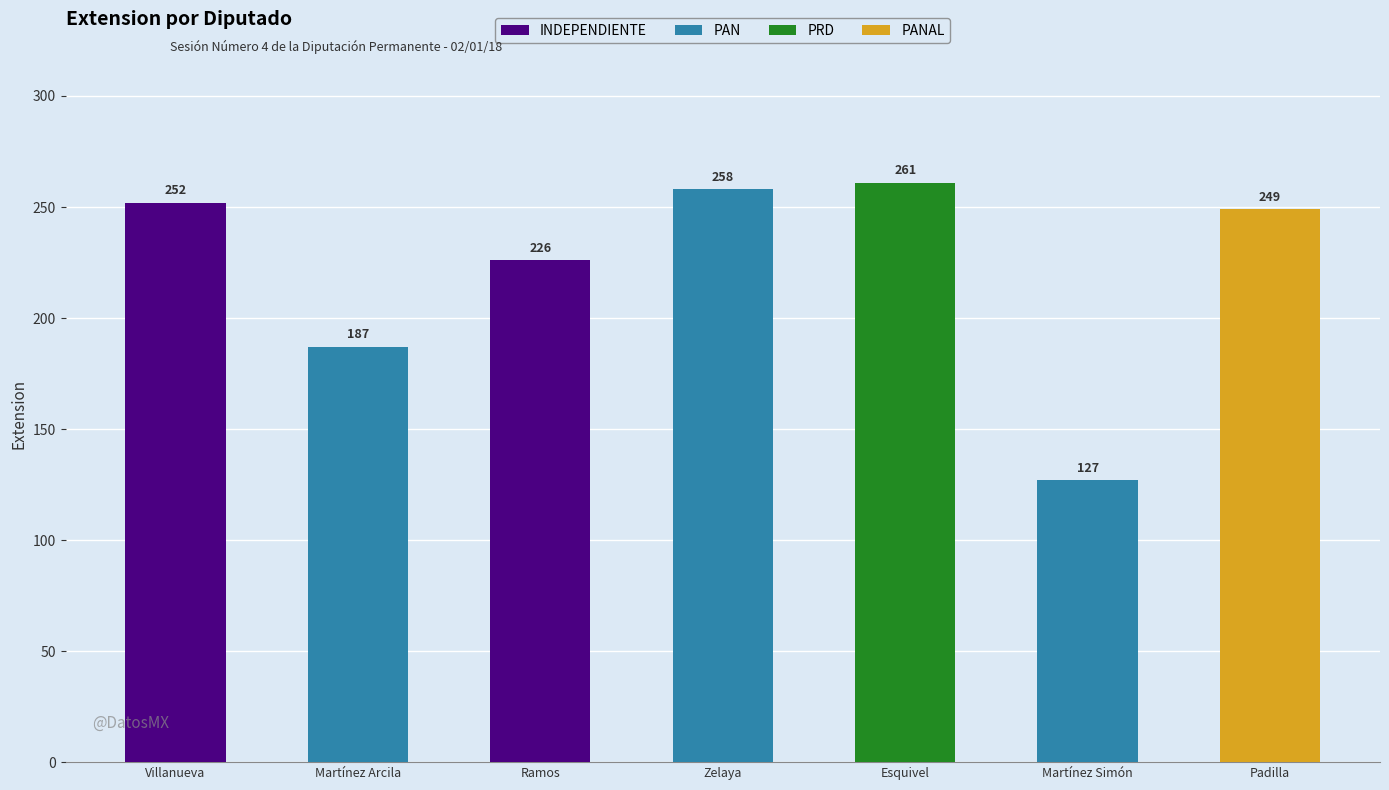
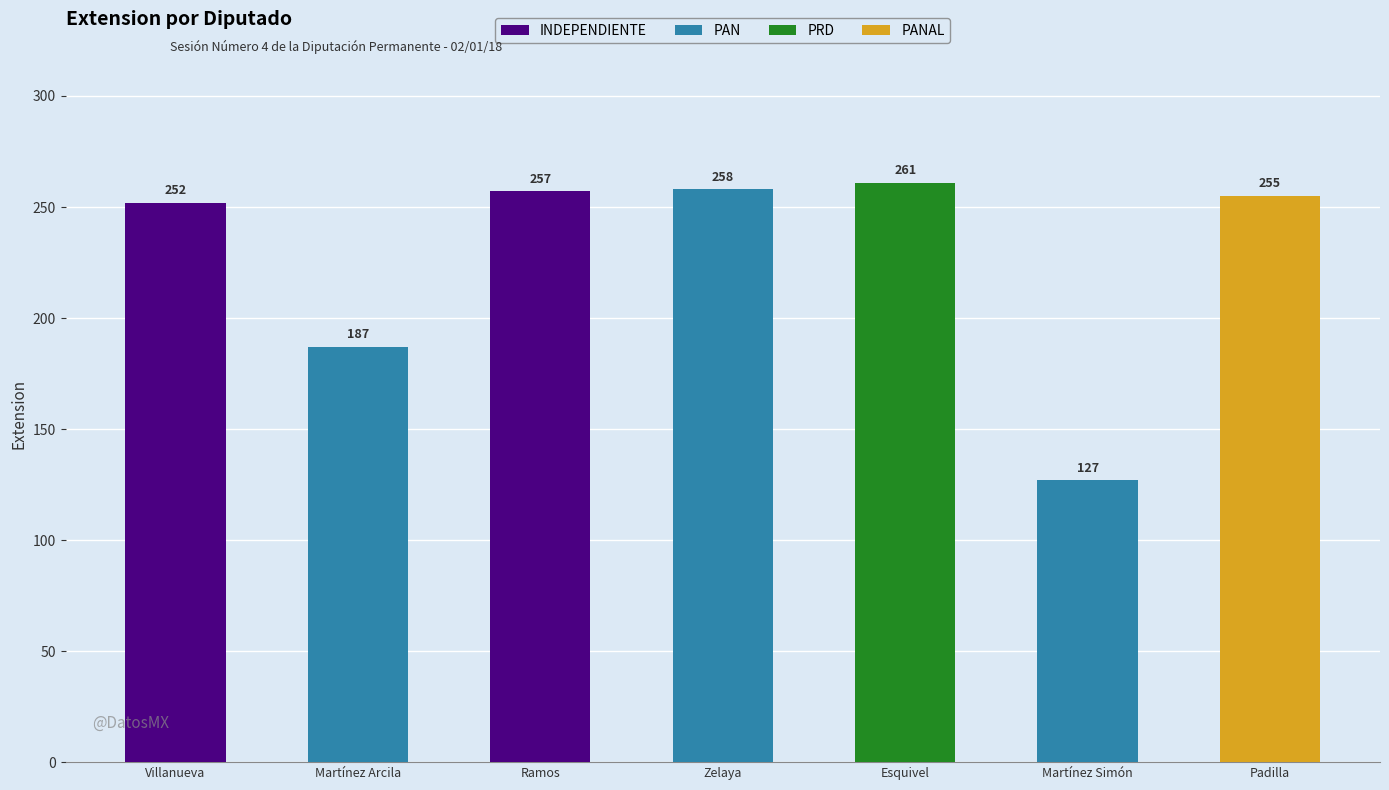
  {
    "Villanueva": 252,
    "Martínez Arcila": 187,
-   "Ramos": 226,
+   "Ramos": 257,
    "Zelaya": 258,
    "Esquivel": 261,
    "Martínez Simón": 127,
-   "Padilla": 249
+   "Padilla": 255
  }
